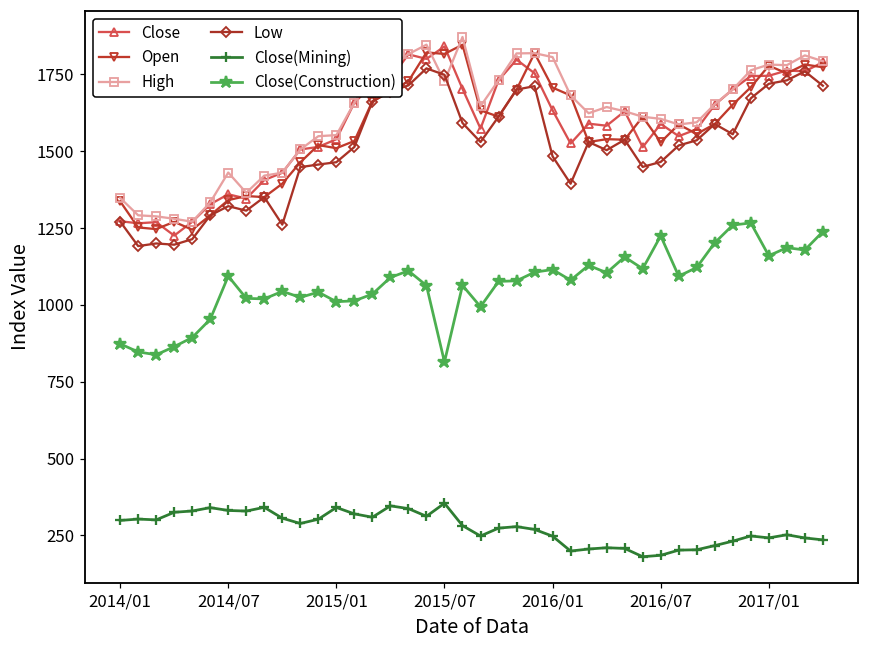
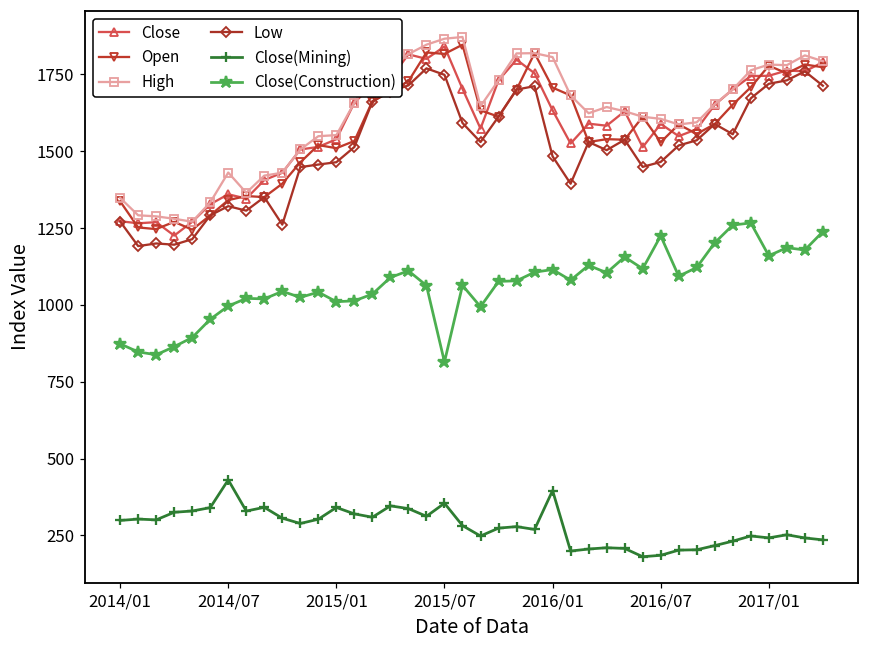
  {
    "High": {
      "2014/01": 1350,
      "2014/07": 1430,
      "2015/01": 1550,
-     "2015/07": 1730,
+     "2015/07": 1870,
      "2016/01": 1810,
      "2016/07": 1610
    },
    "Close(Mining)": {
      "2014/01": 300,
-     "2014/07": 330,
+     "2014/07": 430,
      "2015/01": 340,
      "2015/07": 350,
-     "2016/01": 250,
+     "2016/01": 400,
      "2016/07": 190,
      "2017/01": 240
    },
    "Close(Construction)": {
      "2014/01": 870,
-     "2014/07": 1090,
+     "2014/07": 1000,
      "2015/01": 1010,
      "2015/07": 810,
      "2016/01": 1120,
      "2016/07": 1220,
      "2017/01": 1160
    }
  }
